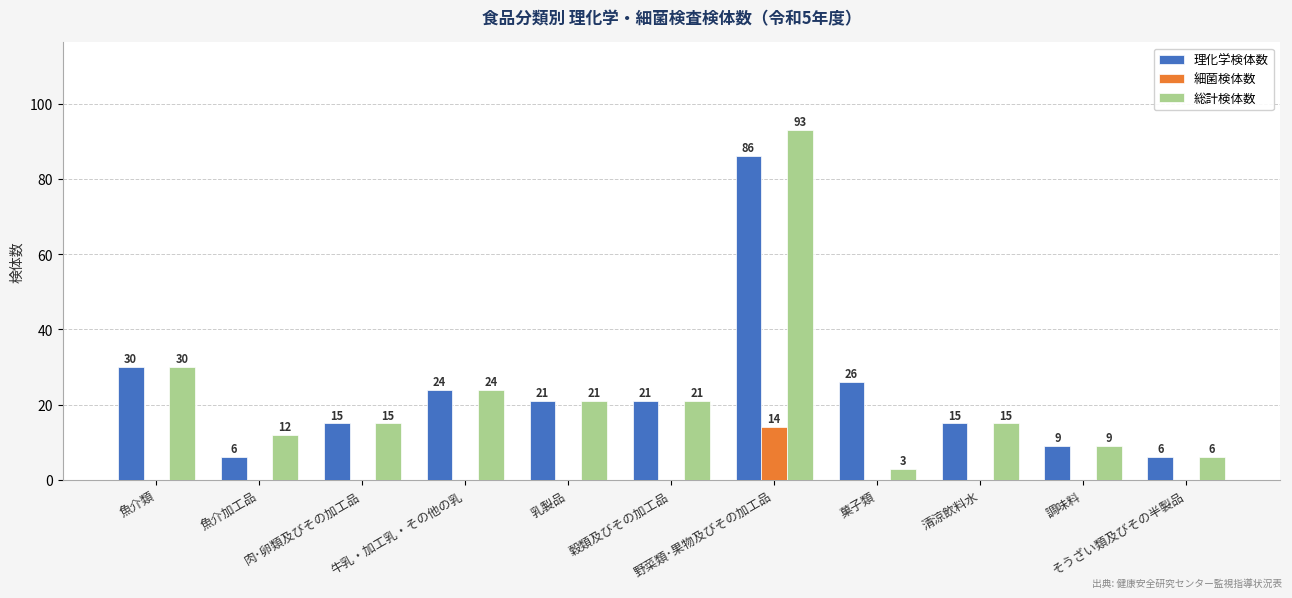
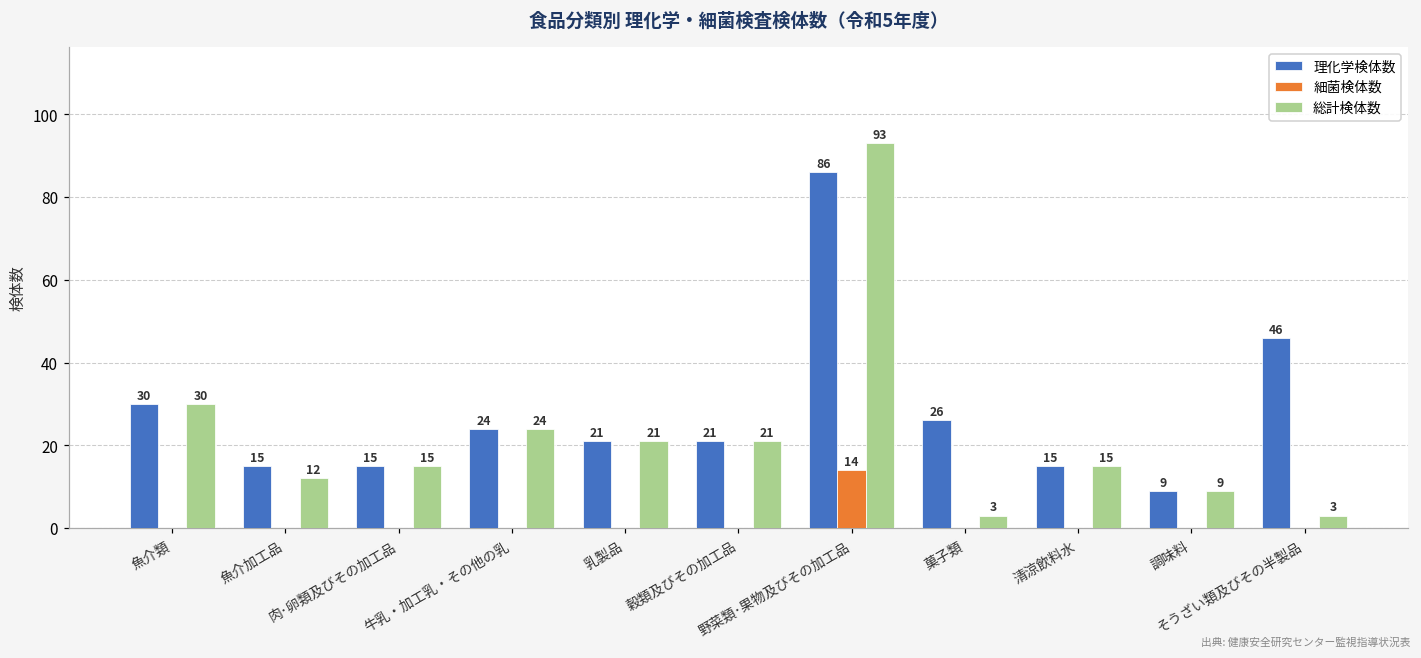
  {
    "理化学検体数": {
      "魚介類": 30,
-     "魚介加工品": 6,
+     "魚介加工品": 15,
      "肉･卵類及びその加工品": 15,
      "牛乳・加工乳・その他の乳": 24,
      "乳製品": 21,
      "穀類及びその加工品": 21,
      "野菜類･果物及びその加工品": 86,
      "菓子類": 26,
      "清涼飲料水": 15,
      "調味料": 9,
-     "そうざい類及びその半製品": 6
+     "そうざい類及びその半製品": 46
    },
    "細菌検体数": {
      "野菜類･果物及びその加工品": 14
    },
    "総計検体数": {
      "魚介類": 30,
      "魚介加工品": 12,
      "肉･卵類及びその加工品": 15,
      "牛乳・加工乳・その他の乳": 24,
      "乳製品": 21,
      "穀類及びその加工品": 21,
      "野菜類･果物及びその加工品": 93,
      "菓子類": 3,
      "清涼飲料水": 15,
      "調味料": 9,
-     "そうざい類及びその半製品": 6
+     "そうざい類及びその半製品": 3
    }
  }
